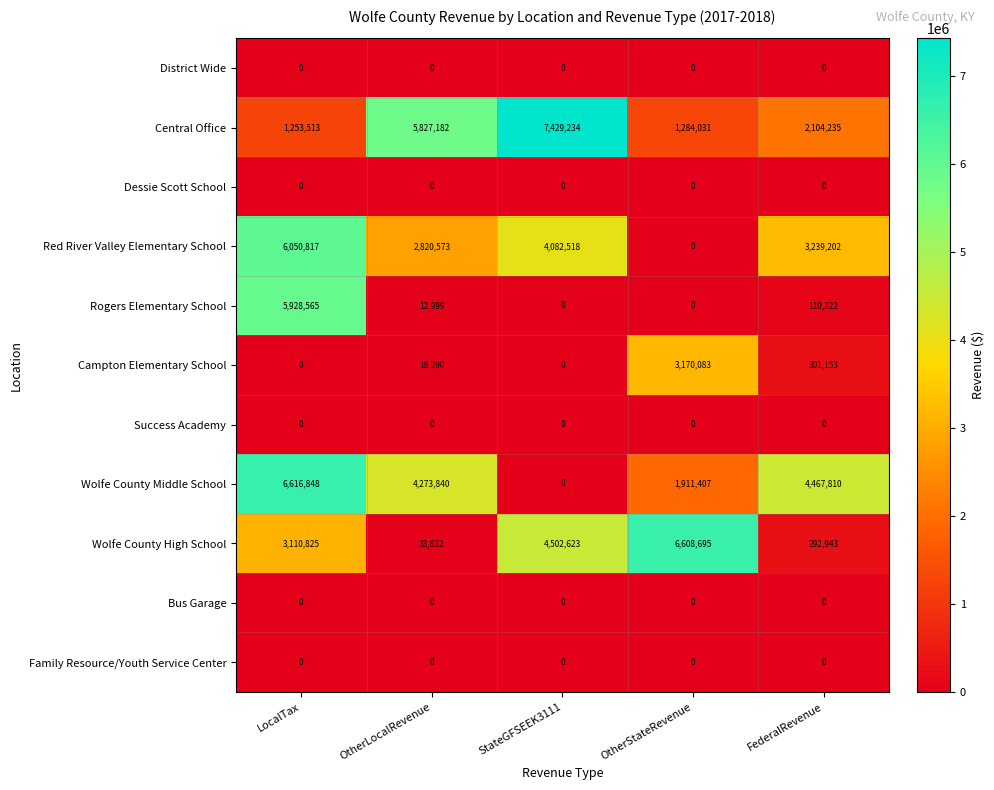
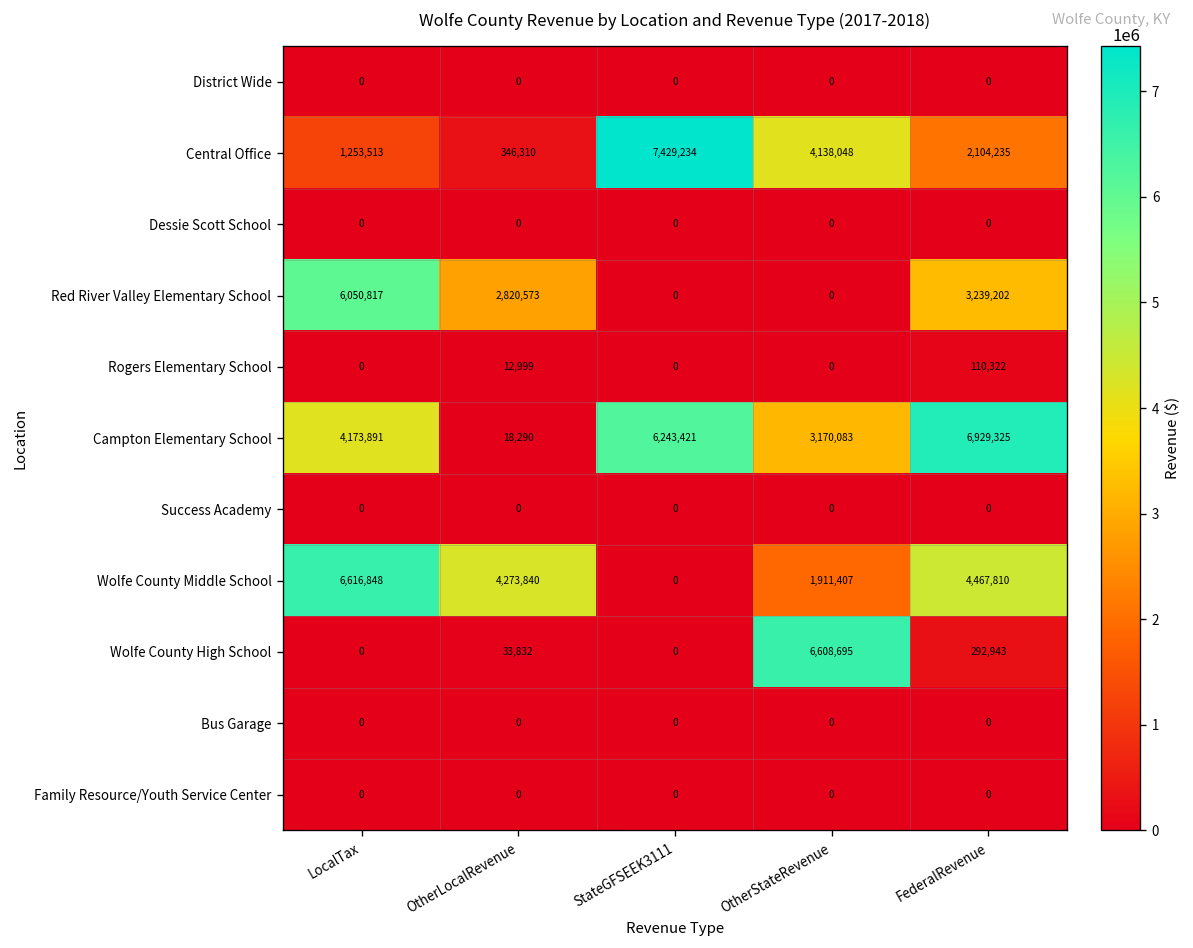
  {
    "District Wide": {
      "LocalTax": "0",
      "OtherLocalRevenue": "0",
      "StateGFSEEK3111": "0",
      "OtherStateRevenue": "0",
      "FederalRevenue": "0"
    },
    "Central Office": {
      "LocalTax": "1,253,513",
-     "OtherLocalRevenue": "5,827,182",
+     "OtherLocalRevenue": "346,310",
      "StateGFSEEK3111": "7,429,234",
-     "OtherStateRevenue": "1,284,031",
+     "OtherStateRevenue": "4,138,048",
      "FederalRevenue": "2,104,235"
    },
    "Dessie Scott School": {
      "LocalTax": "0",
      "OtherLocalRevenue": "0",
      "StateGFSEEK3111": "0",
      "OtherStateRevenue": "0",
      "FederalRevenue": "0"
    },
    "Red River Valley Elementary School": {
      "LocalTax": "6,050,817",
      "OtherLocalRevenue": "2,820,573",
-     "StateGFSEEK3111": "4,082,518",
+     "StateGFSEEK3111": "0",
      "OtherStateRevenue": "0",
      "FederalRevenue": "3,239,202"
    },
    "Rogers Elementary School": {
-     "LocalTax": "5,928,565",
+     "LocalTax": "0",
      "OtherLocalRevenue": "12,999",
      "StateGFSEEK3111": "0",
      "OtherStateRevenue": "0",
      "FederalRevenue": "110,322"
    },
    "Campton Elementary School": {
-     "LocalTax": "0",
+     "LocalTax": "4,173,891",
      "OtherLocalRevenue": "18,290",
-     "StateGFSEEK3111": "0",
+     "StateGFSEEK3111": "6,243,421",
      "OtherStateRevenue": "3,170,083",
-     "FederalRevenue": "301,153"
+     "FederalRevenue": "6,929,325"
    },
    "Success Academy": {
      "LocalTax": "0",
      "OtherLocalRevenue": "0",
      "StateGFSEEK3111": "0",
      "OtherStateRevenue": "0",
      "FederalRevenue": "0"
    },
    "Wolfe County Middle School": {
      "LocalTax": "6,616,848",
      "OtherLocalRevenue": "4,273,840",
      "StateGFSEEK3111": "0",
      "OtherStateRevenue": "1,911,407",
      "FederalRevenue": "4,467,810"
    },
    "Wolfe County High School": {
-     "LocalTax": "3,110,825",
+     "LocalTax": "0",
      "OtherLocalRevenue": "33,832",
-     "StateGFSEEK3111": "4,502,623",
+     "StateGFSEEK3111": "0",
      "OtherStateRevenue": "6,608,695",
      "FederalRevenue": "292,943"
    },
    "Bus Garage": {
      "LocalTax": "0",
      "OtherLocalRevenue": "0",
      "StateGFSEEK3111": "0",
      "OtherStateRevenue": "0",
      "FederalRevenue": "0"
    },
    "Family Resource/Youth Service Center": {
      "LocalTax": "0",
      "OtherLocalRevenue": "0",
      "StateGFSEEK3111": "0",
      "OtherStateRevenue": "0",
      "FederalRevenue": "0"
    }
  }
